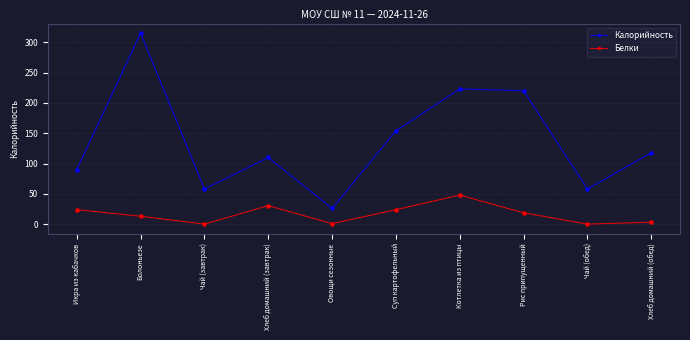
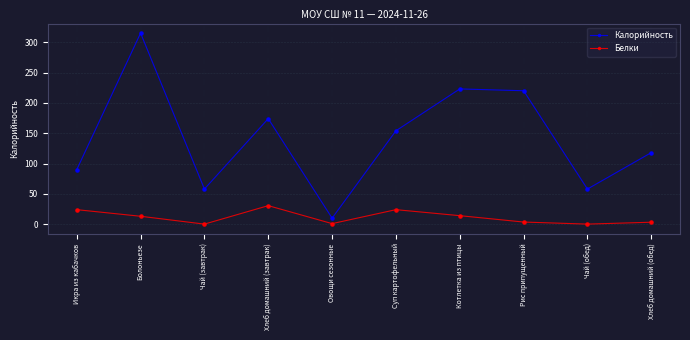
  {
    "Калорийность": {
      "Икра из кабачков": 90,
      "Болоньезе": 320,
      "Чай (завтрак)": 60,
-     "Хлеб домашний (завтрак)": 110,
-     "Овощи сезонные": 30,
+     "Хлеб домашний (завтрак)": 170,
+     "Овощи сезонные": 10,
      "Суп картофельный": 150,
      "Котлетка из птицы": 220,
      "Рис припущенный": 220,
      "Чай (обед)": 60,
      "Хлеб домашний (обед)": 120
    },
    "Белки": {
      "Икра из кабачков": 20,
      "Болоньезе": 10,
      "Чай (завтрак)": 0,
      "Хлеб домашний (завтрак)": 30,
      "Овощи сезонные": 0,
      "Суп картофельный": 20,
-     "Котлетка из птицы": 50,
-     "Рис припущенный": 20,
+     "Котлетка из птицы": 10,
+     "Рис припущенный": 0,
      "Чай (обед)": 0,
      "Хлеб домашний (обед)": 0
    }
  }
